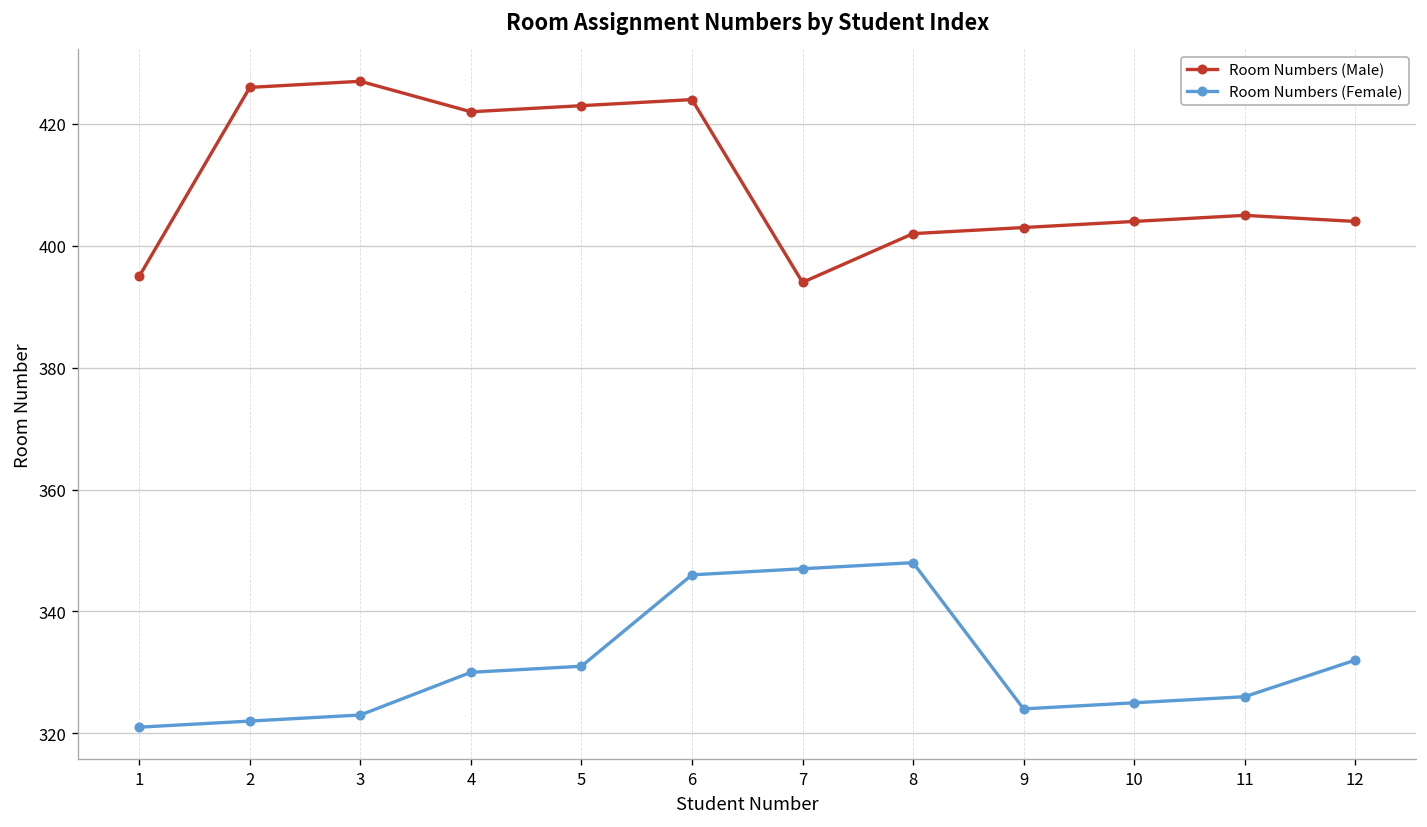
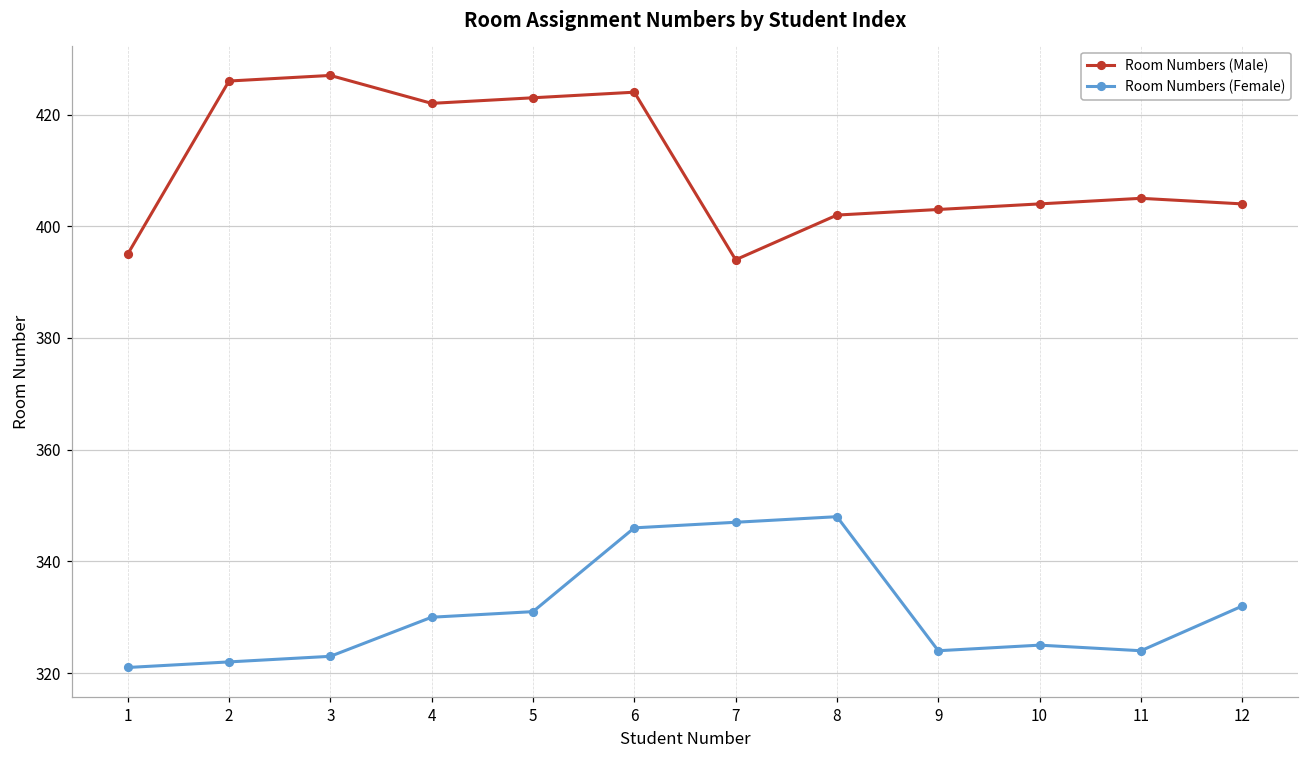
  {
    "Room Numbers (Male)": {
      "1": 395,
      "2": 426,
      "3": 427,
      "4": 422,
      "5": 423,
      "6": 424,
      "7": 394,
      "8": 402,
      "9": 403,
      "10": 404,
      "11": 405,
      "12": 404
    },
    "Room Numbers (Female)": {
      "1": 321,
      "2": 322,
      "3": 323,
      "4": 330,
      "5": 331,
      "6": 346,
      "7": 347,
      "8": 348,
      "9": 324,
      "10": 325,
-     "11": 326,
+     "11": 324,
      "12": 332
    }
  }
